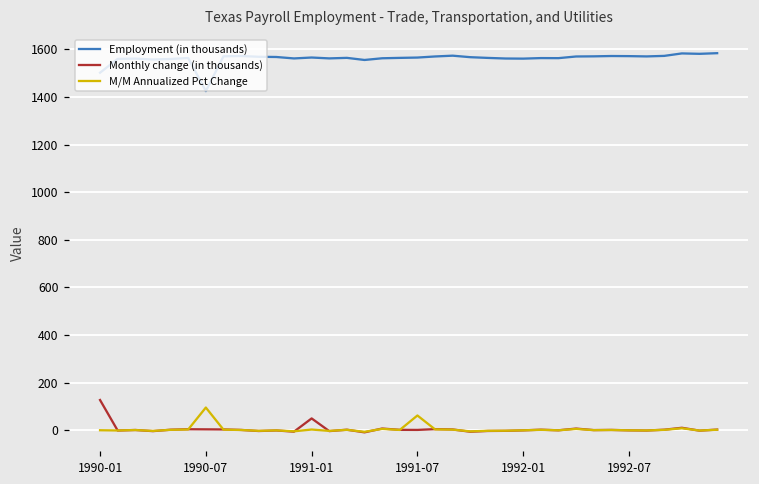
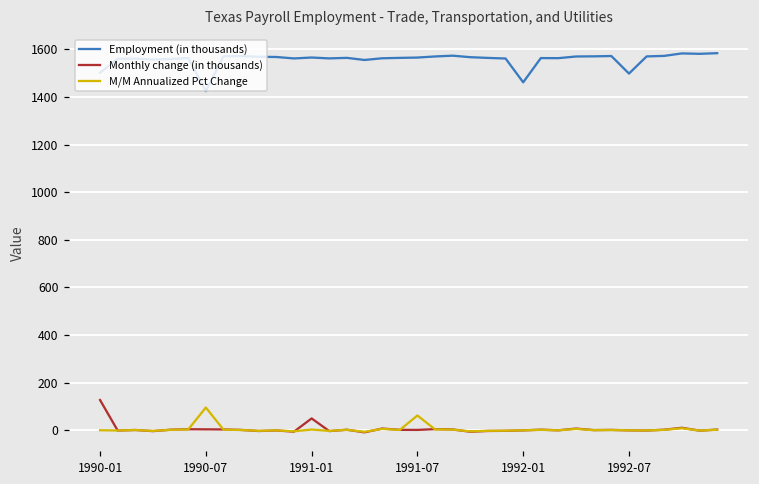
  {
    "Employment (in thousands)": {
      "1991-01": 1570,
      "1991-07": 1570,
-     "1992-01": 1560,
-     "1992-07": 1570
+     "1992-01": 1460,
+     "1992-07": 1500
    },
    "Monthly change (in thousands)": {
      "1990-01": 130,
      "1990-07": 0,
      "1991-01": 50,
      "1991-07": 0
    },
    "M/M Annualized Pct Change": {
      "1990-01": 0,
      "1990-07": 100,
      "1991-01": 0,
      "1991-07": 60
    }
  }
